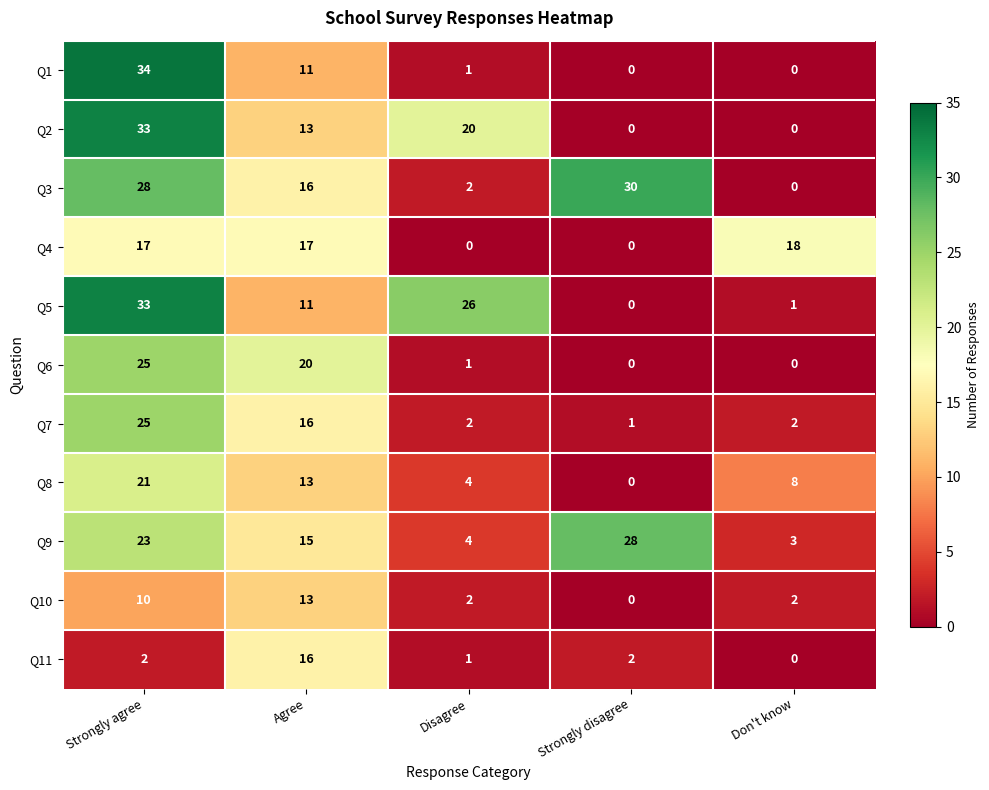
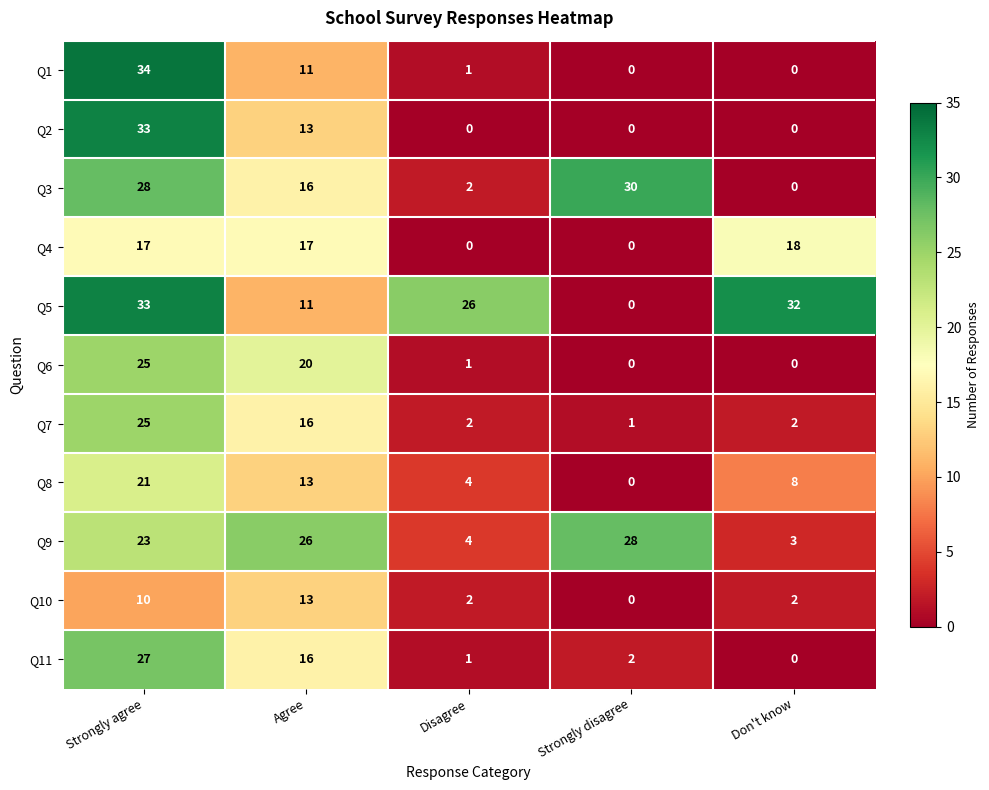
  {
    "Q1": {
      "Strongly agree": 34,
      "Agree": 11,
      "Disagree": 1,
      "Strongly disagree": 0,
      "Don't know": 0
    },
    "Q2": {
      "Strongly agree": 33,
      "Agree": 13,
-     "Disagree": 20,
+     "Disagree": 0,
      "Strongly disagree": 0,
      "Don't know": 0
    },
    "Q3": {
      "Strongly agree": 28,
      "Agree": 16,
      "Disagree": 2,
      "Strongly disagree": 30,
      "Don't know": 0
    },
    "Q4": {
      "Strongly agree": 17,
      "Agree": 17,
      "Disagree": 0,
      "Strongly disagree": 0,
      "Don't know": 18
    },
    "Q5": {
      "Strongly agree": 33,
      "Agree": 11,
      "Disagree": 26,
      "Strongly disagree": 0,
-     "Don't know": 1
+     "Don't know": 32
    },
    "Q6": {
      "Strongly agree": 25,
      "Agree": 20,
      "Disagree": 1,
      "Strongly disagree": 0,
      "Don't know": 0
    },
    "Q7": {
      "Strongly agree": 25,
      "Agree": 16,
      "Disagree": 2,
      "Strongly disagree": 1,
      "Don't know": 2
    },
    "Q8": {
      "Strongly agree": 21,
      "Agree": 13,
      "Disagree": 4,
      "Strongly disagree": 0,
      "Don't know": 8
    },
    "Q9": {
      "Strongly agree": 23,
-     "Agree": 15,
+     "Agree": 26,
      "Disagree": 4,
      "Strongly disagree": 28,
      "Don't know": 3
    },
    "Q10": {
      "Strongly agree": 10,
      "Agree": 13,
      "Disagree": 2,
      "Strongly disagree": 0,
      "Don't know": 2
    },
    "Q11": {
-     "Strongly agree": 2,
+     "Strongly agree": 27,
      "Agree": 16,
      "Disagree": 1,
      "Strongly disagree": 2,
      "Don't know": 0
    }
  }
